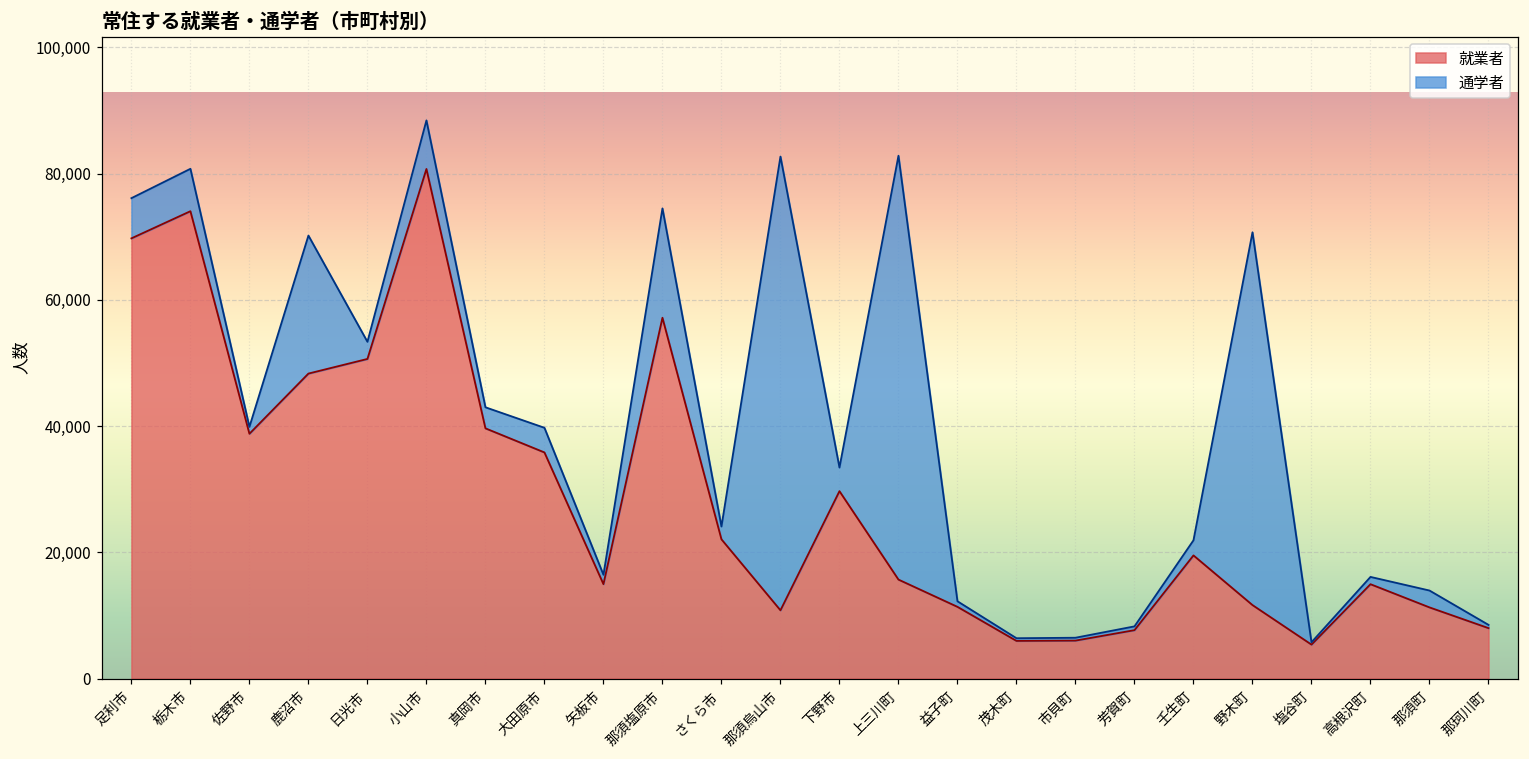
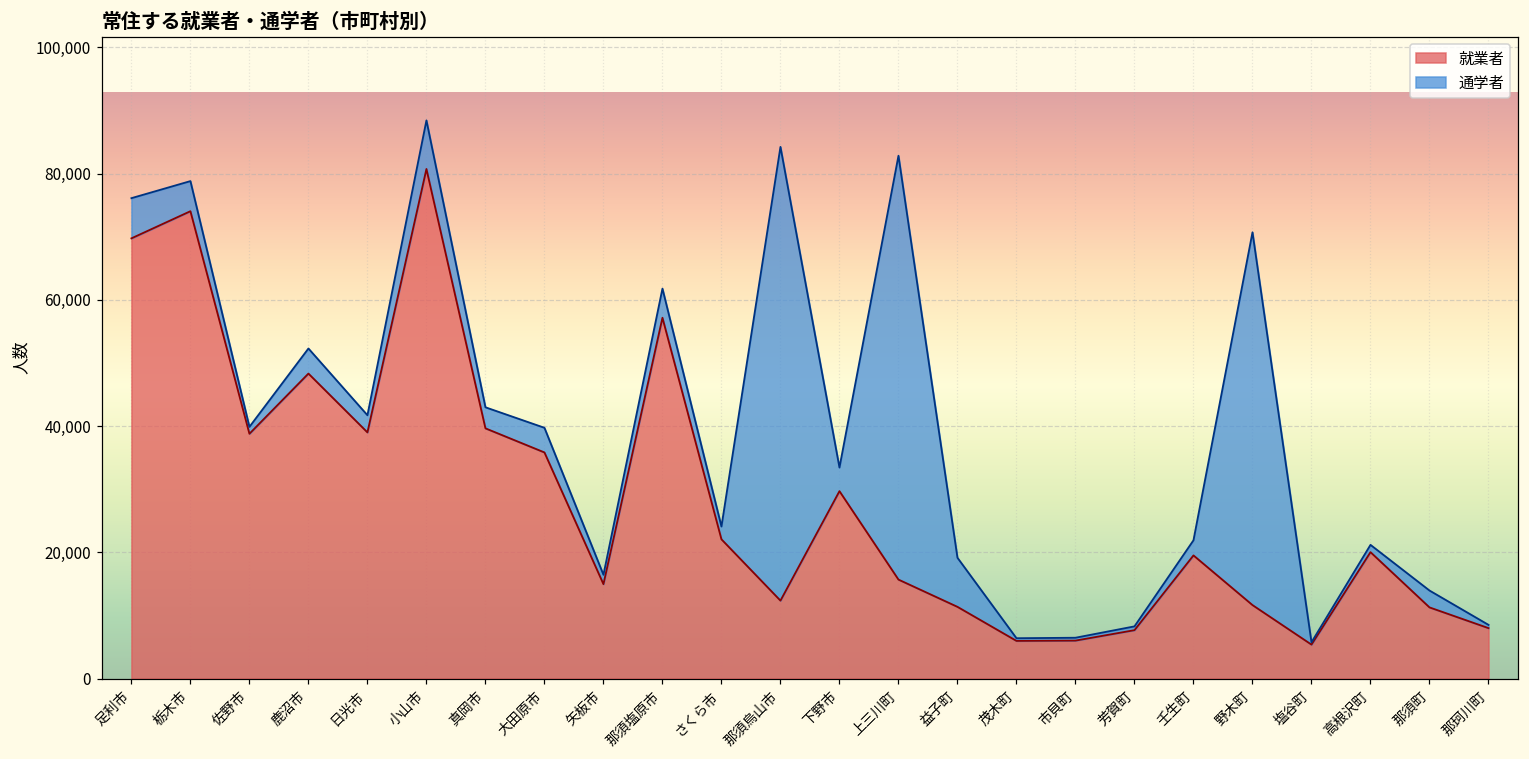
  {
    "就業者": {
      "足利市": "70,000",
      "栃木市": "74,000",
      "佐野市": "39,000",
      "鹿沼市": "48,000",
-     "日光市": "51,000",
+     "日光市": "39,000",
      "小山市": "81,000",
      "真岡市": "40,000",
      "大田原市": "36,000",
      "矢板市": "15,000",
      "那須塩原市": "57,000",
      "さくら市": "22,000",
-     "那須烏山市": "11,000",
+     "那須烏山市": "12,000",
      "下野市": "30,000",
      "上三川町": "16,000",
      "益子町": "11,000",
      "市貝町": "6,000",
      "芳賀町": "8,000",
      "壬生町": "20,000",
      "野木町": "12,000",
-     "高根沢町": "15,000",
+     "高根沢町": "20,000",
      "那須町": "11,000",
      "那珂川町": "8,000"
    },
    "通学者": {
      "足利市": "6,000",
-     "栃木市": "7,000",
+     "栃木市": "5,000",
      "佐野市": "1,000",
-     "鹿沼市": "22,000",
+     "鹿沼市": "4,000",
      "日光市": "3,000",
      "小山市": "8,000",
      "真岡市": "3,000",
      "大田原市": "4,000",
      "矢板市": "1,000",
-     "那須塩原市": "17,000",
+     "那須塩原市": "5,000",
      "さくら市": "2,000",
      "那須烏山市": "72,000",
      "下野市": "4,000",
      "上三川町": "67,000",
-     "益子町": "1,000",
+     "益子町": "8,000",
      "市貝町": "0",
      "芳賀町": "1,000",
      "壬生町": "2,000",
      "野木町": "59,000",
      "高根沢町": "1,000",
      "那須町": "3,000",
      "那珂川町": "1,000"
    }
  }
